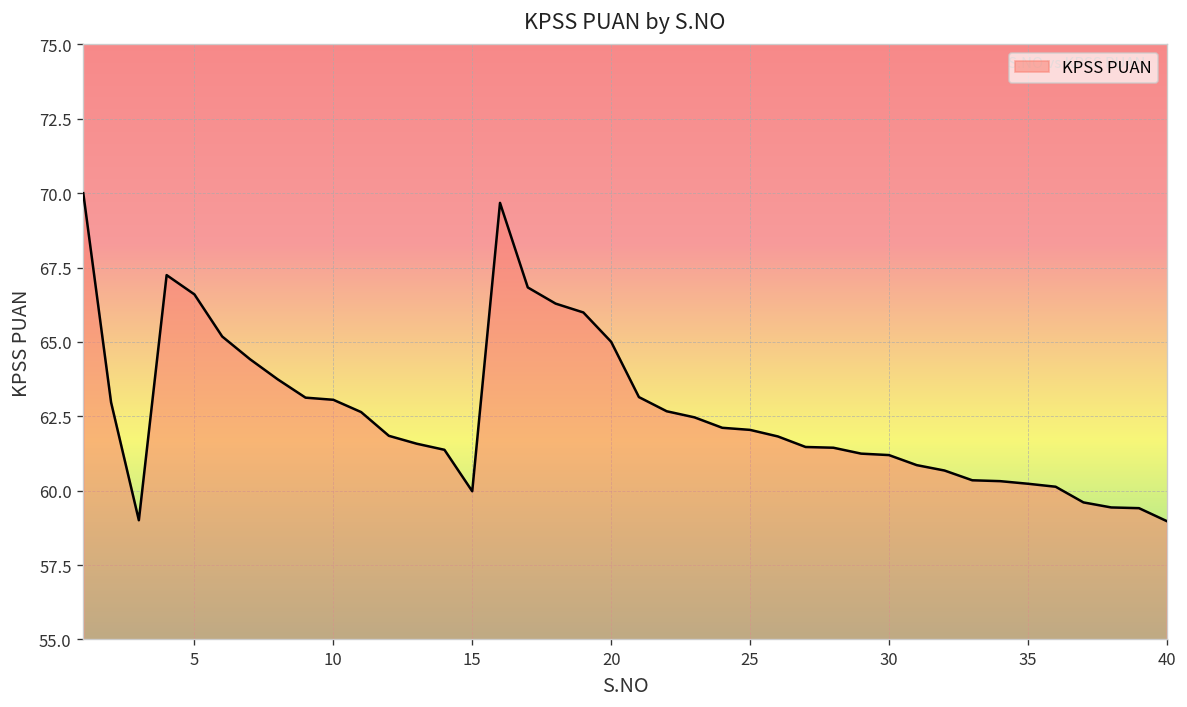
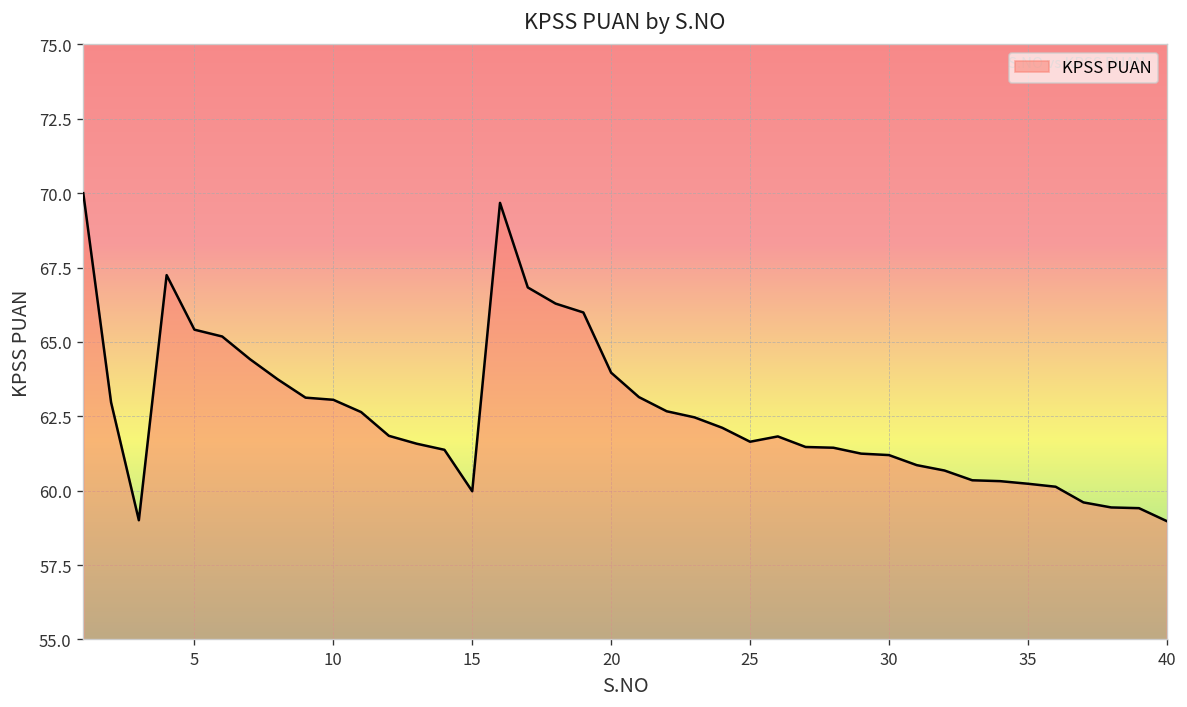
  {
-   "5": 66.6,
+   "5": 65.4,
    "10": 63.1,
    "15": 60.0,
-   "20": 65.0,
-   "25": 62.0,
+   "20": 64.0,
+   "25": 61.6,
    "30": 61.2,
    "35": 60.2,
    "40": 59.0
  }
